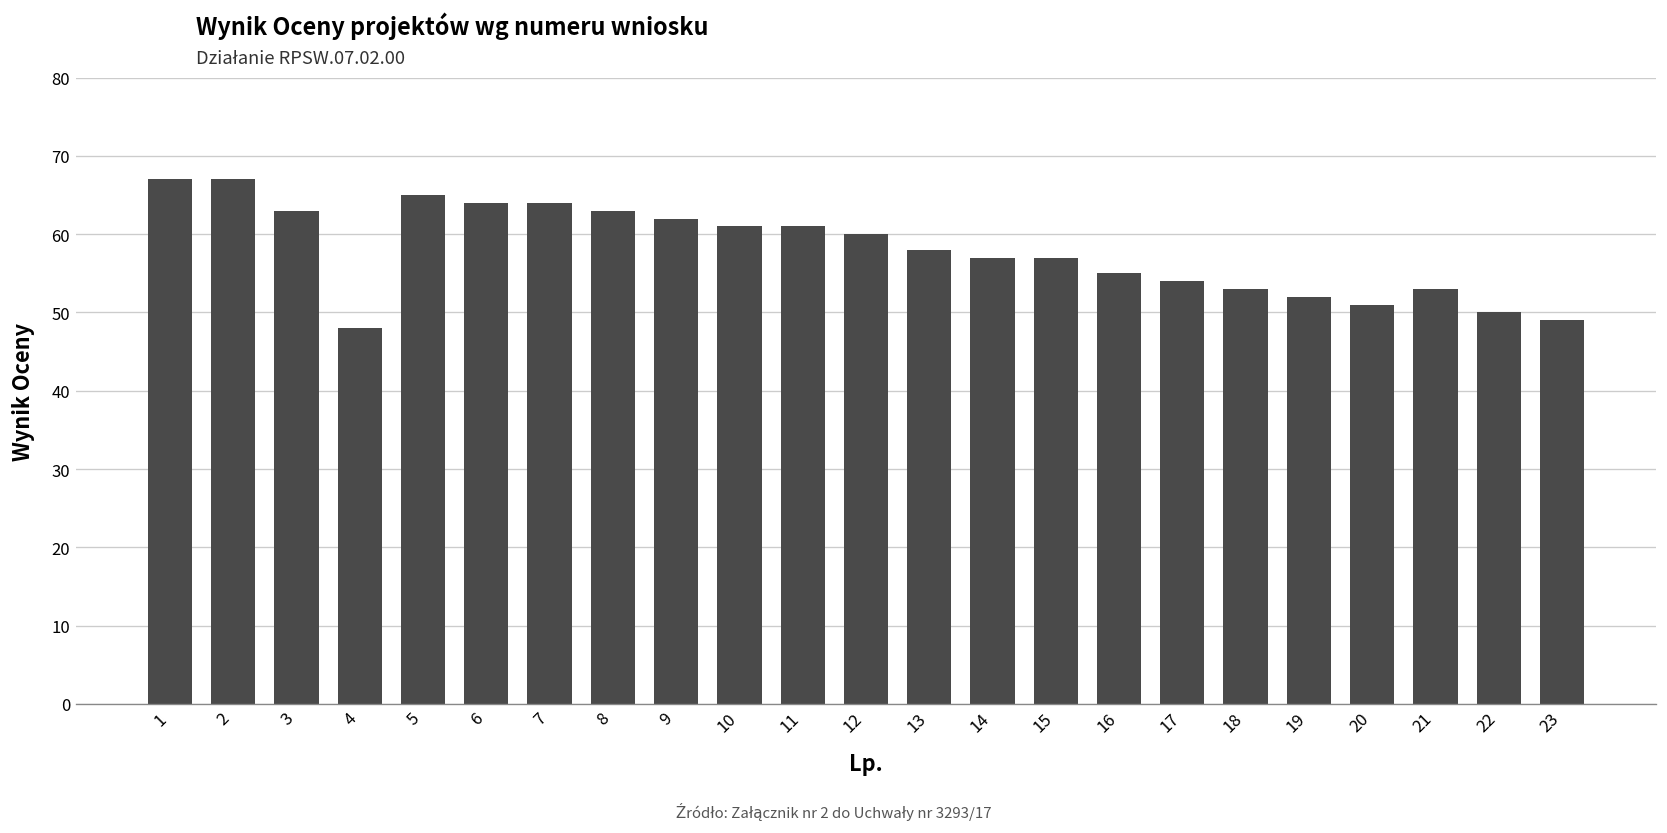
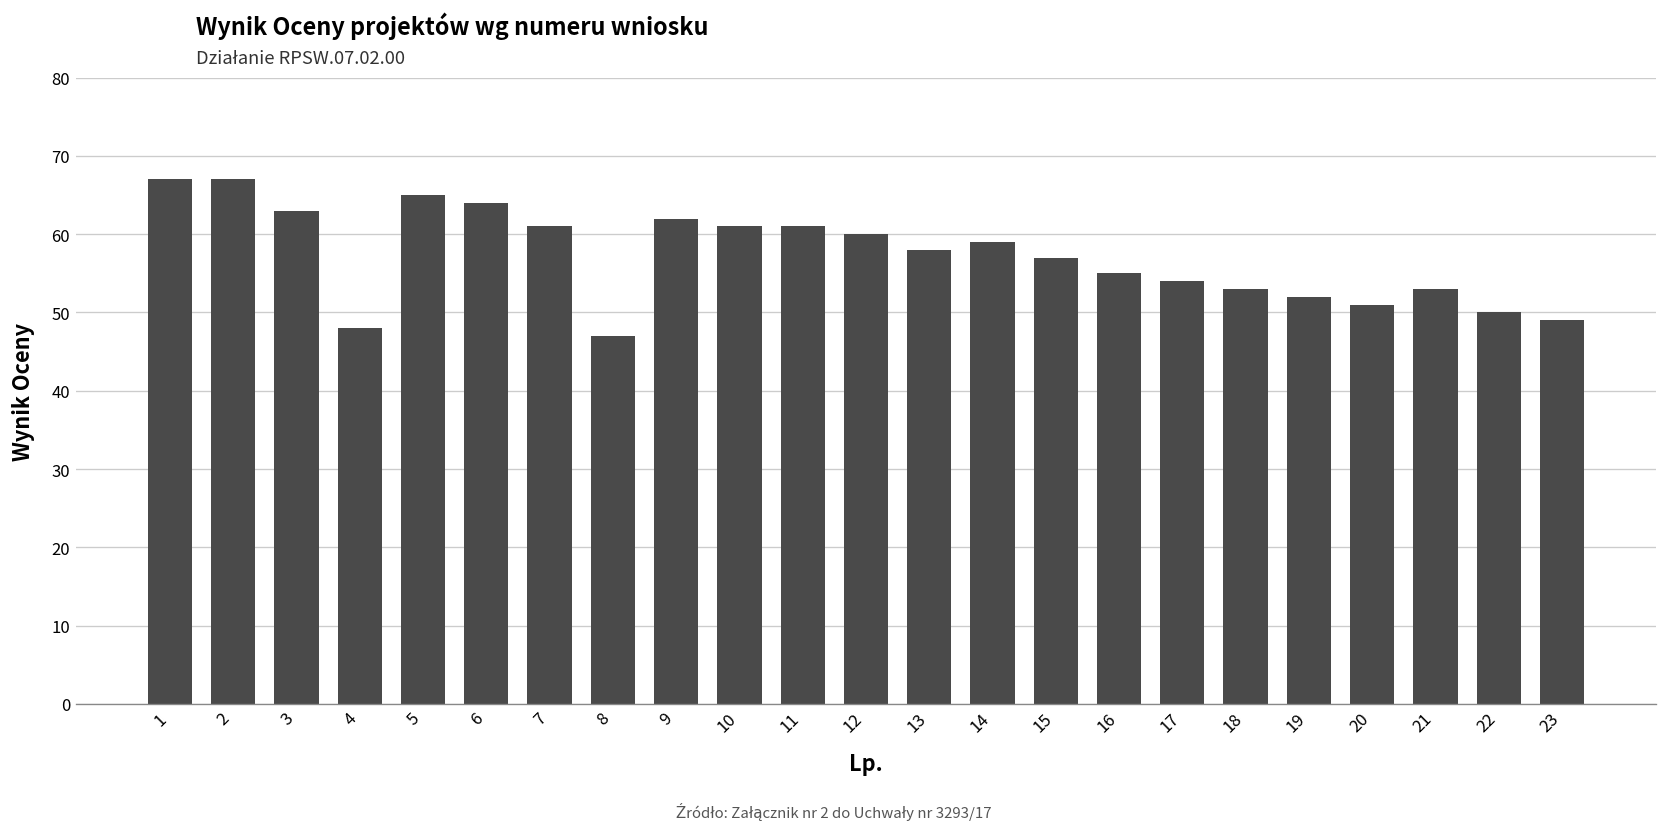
  {
    "1": 67,
    "2": 67,
    "3": 63,
    "4": 48,
    "5": 65,
    "6": 64,
-   "7": 64,
-   "8": 63,
+   "7": 61,
+   "8": 47,
    "9": 62,
    "10": 61,
    "11": 61,
    "12": 60,
    "13": 58,
-   "14": 57,
+   "14": 59,
    "15": 57,
    "16": 55,
    "17": 54,
    "18": 53,
    "19": 52,
    "20": 51,
    "21": 53,
    "22": 50,
    "23": 49
  }
